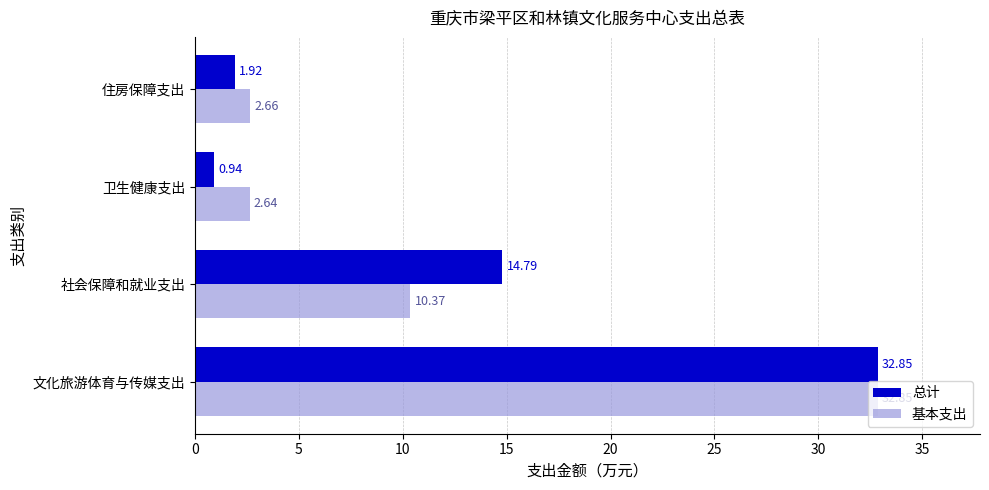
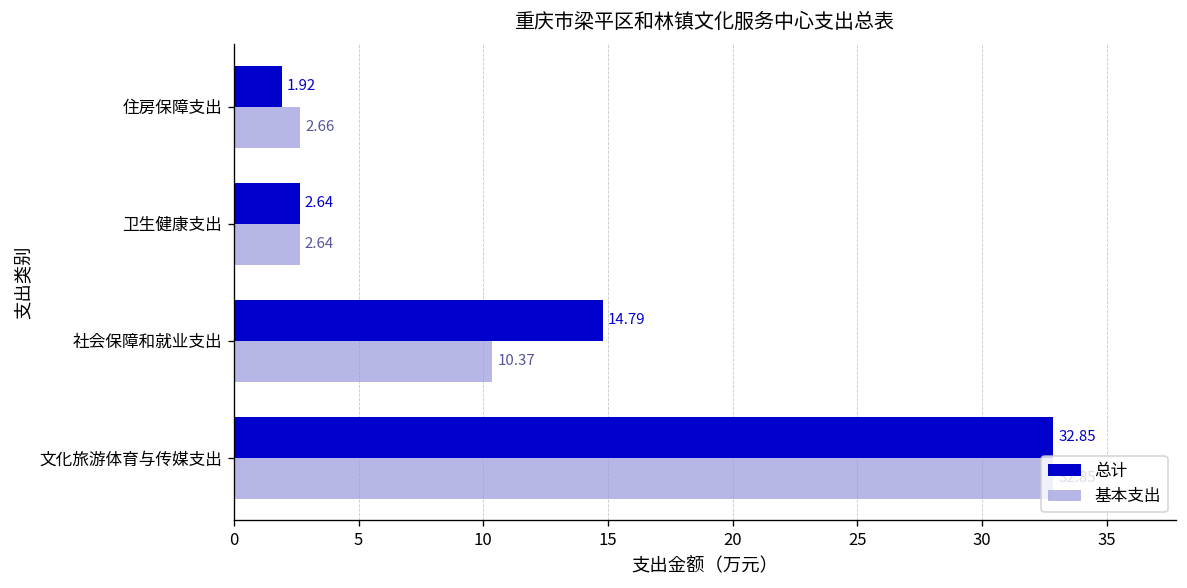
  {
    "总计": {
      "住房保障支出": 1.92,
-     "卫生健康支出": 0.94,
+     "卫生健康支出": 2.64,
      "社会保障和就业支出": 14.79,
      "文化旅游体育与传媒支出": 32.85
    },
    "基本支出": {
      "住房保障支出": 2.66,
      "卫生健康支出": 2.64,
      "社会保障和就业支出": 10.37
    }
  }
